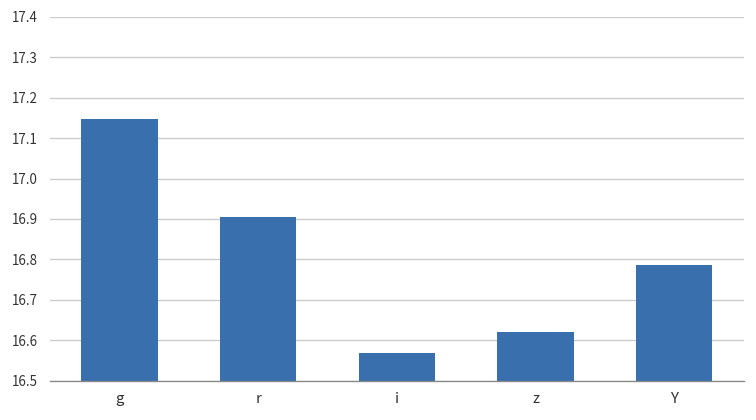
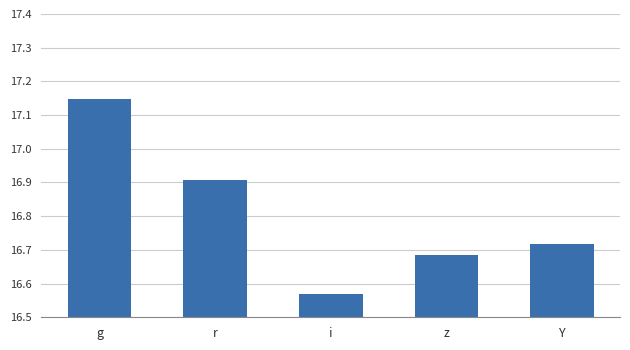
  {
    "g": 17.15,
    "r": 16.91,
    "i": 16.57,
-   "z": 16.62,
-   "Y": 16.79
+   "z": 16.68,
+   "Y": 16.72
  }
